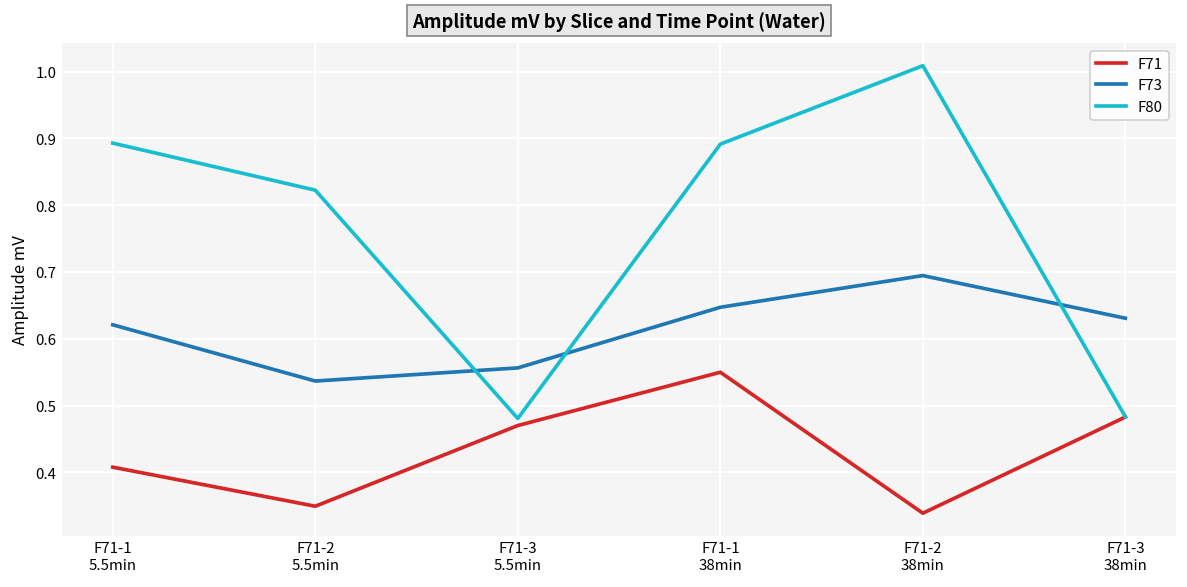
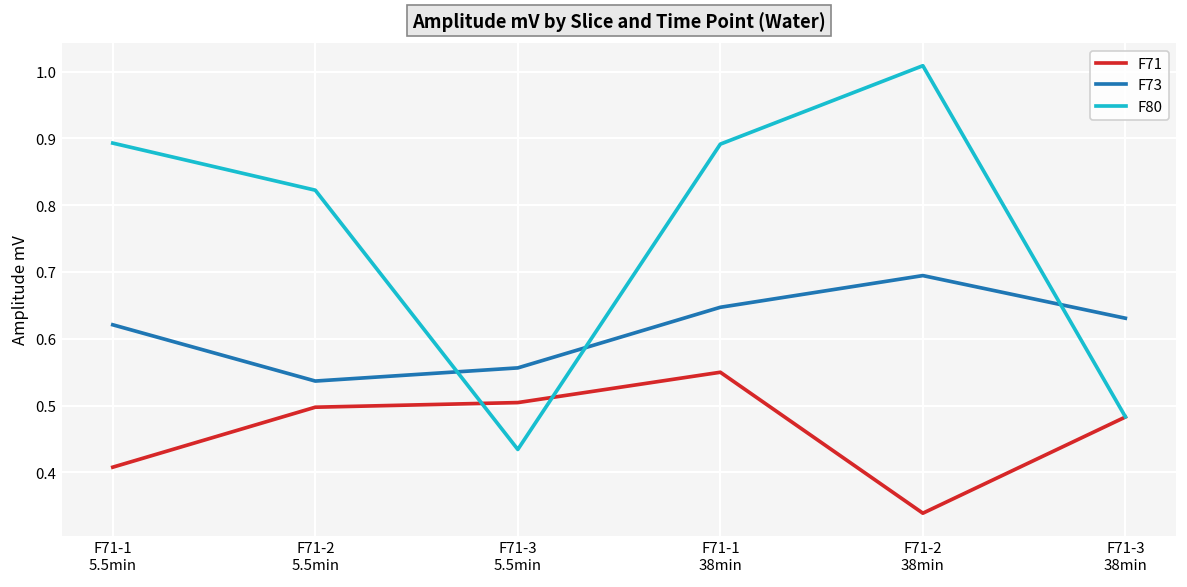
  {
    "F71": {
      "F71-1 5.5min": 0.41,
-     "F71-2 5.5min": 0.35,
-     "F71-3 5.5min": 0.47,
+     "F71-2 5.5min": 0.50,
+     "F71-3 5.5min": 0.50,
      "F71-1 38min": 0.55,
      "F71-2 38min": 0.34
    },
    "F73": {
      "F71-1 5.5min": 0.62,
      "F71-2 5.5min": 0.54,
      "F71-3 5.5min": 0.56,
      "F71-1 38min": 0.65,
      "F71-2 38min": 0.69,
      "F71-3 38min": 0.63
    },
    "F80": {
      "F71-1 5.5min": 0.89,
      "F71-2 5.5min": 0.82,
-     "F71-3 5.5min": 0.48,
+     "F71-3 5.5min": 0.43,
      "F71-1 38min": 0.89,
      "F71-2 38min": 1.01
    }
  }
